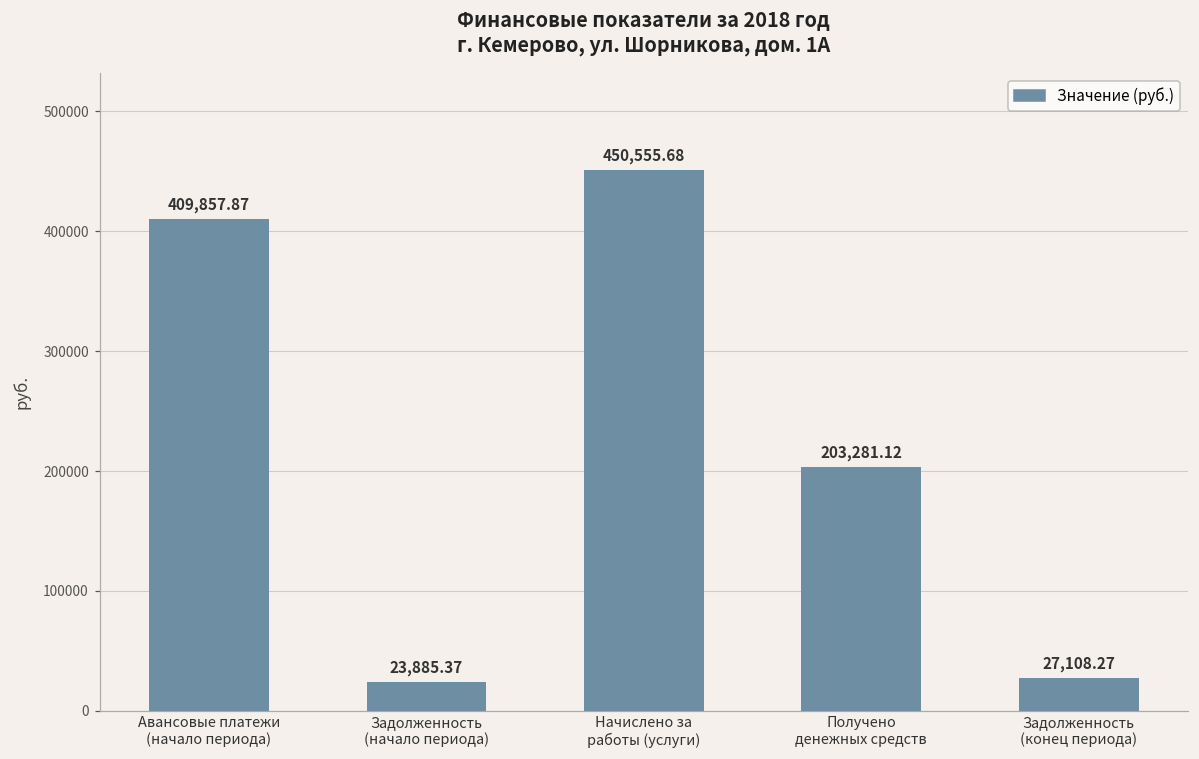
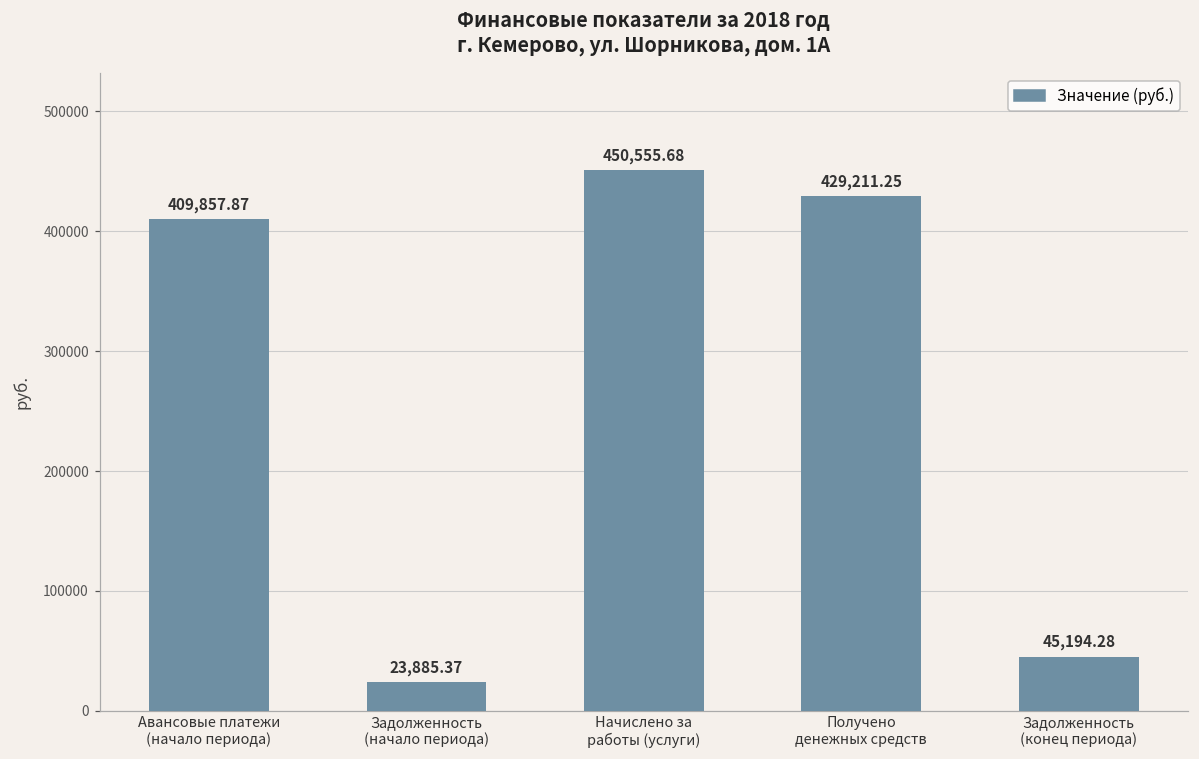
  {
    "Авансовые платежи (начало периода)": "409,857.87",
    "Задолженность (начало периода)": "23,885.37",
    "Начислено за работы (услуги)": "450,555.68",
-   "Получено денежных средств": "203,281.12",
-   "Задолженность (конец периода)": "27,108.27"
+   "Получено денежных средств": "429,211.25",
+   "Задолженность (конец периода)": "45,194.28"
  }
